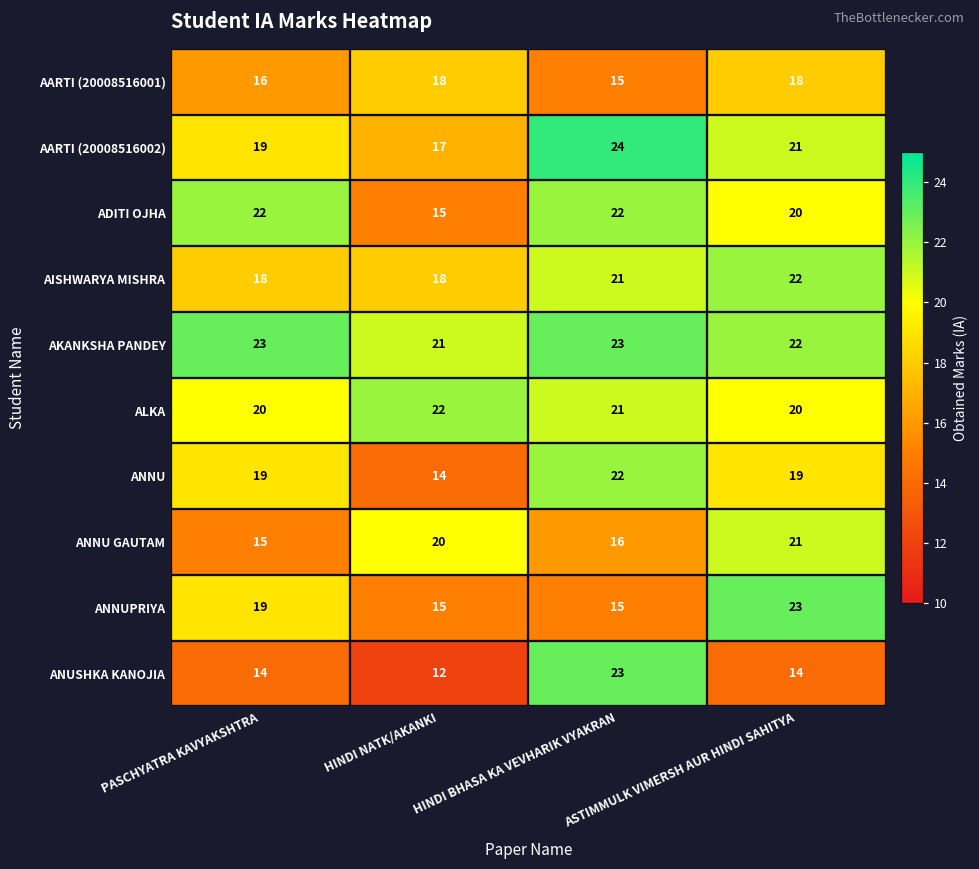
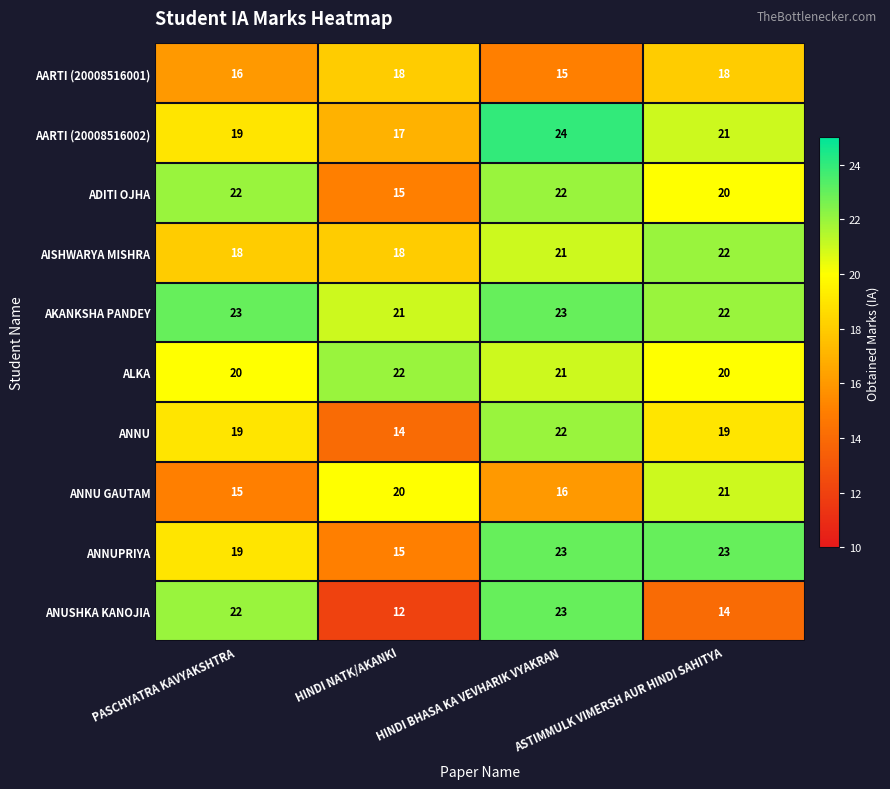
  {
    "AARTI (20008516001)": {
      "PASCHYATRA KAVYAKSHTRA": 16,
      "HINDI NATK/AKANKI": 18,
      "HINDI BHASA KA VEVHARIK VYAKRAN": 15,
      "ASTIMMULK VIMERSH AUR HINDI SAHITYA": 18
    },
    "AARTI (20008516002)": {
      "PASCHYATRA KAVYAKSHTRA": 19,
      "HINDI NATK/AKANKI": 17,
      "HINDI BHASA KA VEVHARIK VYAKRAN": 24,
      "ASTIMMULK VIMERSH AUR HINDI SAHITYA": 21
    },
    "ADITI OJHA": {
      "PASCHYATRA KAVYAKSHTRA": 22,
      "HINDI NATK/AKANKI": 15,
      "HINDI BHASA KA VEVHARIK VYAKRAN": 22,
      "ASTIMMULK VIMERSH AUR HINDI SAHITYA": 20
    },
    "AISHWARYA MISHRA": {
      "PASCHYATRA KAVYAKSHTRA": 18,
      "HINDI NATK/AKANKI": 18,
      "HINDI BHASA KA VEVHARIK VYAKRAN": 21,
      "ASTIMMULK VIMERSH AUR HINDI SAHITYA": 22
    },
    "AKANKSHA PANDEY": {
      "PASCHYATRA KAVYAKSHTRA": 23,
      "HINDI NATK/AKANKI": 21,
      "HINDI BHASA KA VEVHARIK VYAKRAN": 23,
      "ASTIMMULK VIMERSH AUR HINDI SAHITYA": 22
    },
    "ALKA": {
      "PASCHYATRA KAVYAKSHTRA": 20,
      "HINDI NATK/AKANKI": 22,
      "HINDI BHASA KA VEVHARIK VYAKRAN": 21,
      "ASTIMMULK VIMERSH AUR HINDI SAHITYA": 20
    },
    "ANNU": {
      "PASCHYATRA KAVYAKSHTRA": 19,
      "HINDI NATK/AKANKI": 14,
      "HINDI BHASA KA VEVHARIK VYAKRAN": 22,
      "ASTIMMULK VIMERSH AUR HINDI SAHITYA": 19
    },
    "ANNU GAUTAM": {
      "PASCHYATRA KAVYAKSHTRA": 15,
      "HINDI NATK/AKANKI": 20,
      "HINDI BHASA KA VEVHARIK VYAKRAN": 16,
      "ASTIMMULK VIMERSH AUR HINDI SAHITYA": 21
    },
    "ANNUPRIYA": {
      "PASCHYATRA KAVYAKSHTRA": 19,
      "HINDI NATK/AKANKI": 15,
-     "HINDI BHASA KA VEVHARIK VYAKRAN": 15,
+     "HINDI BHASA KA VEVHARIK VYAKRAN": 23,
      "ASTIMMULK VIMERSH AUR HINDI SAHITYA": 23
    },
    "ANUSHKA KANOJIA": {
-     "PASCHYATRA KAVYAKSHTRA": 14,
+     "PASCHYATRA KAVYAKSHTRA": 22,
      "HINDI NATK/AKANKI": 12,
      "HINDI BHASA KA VEVHARIK VYAKRAN": 23,
      "ASTIMMULK VIMERSH AUR HINDI SAHITYA": 14
    }
  }
